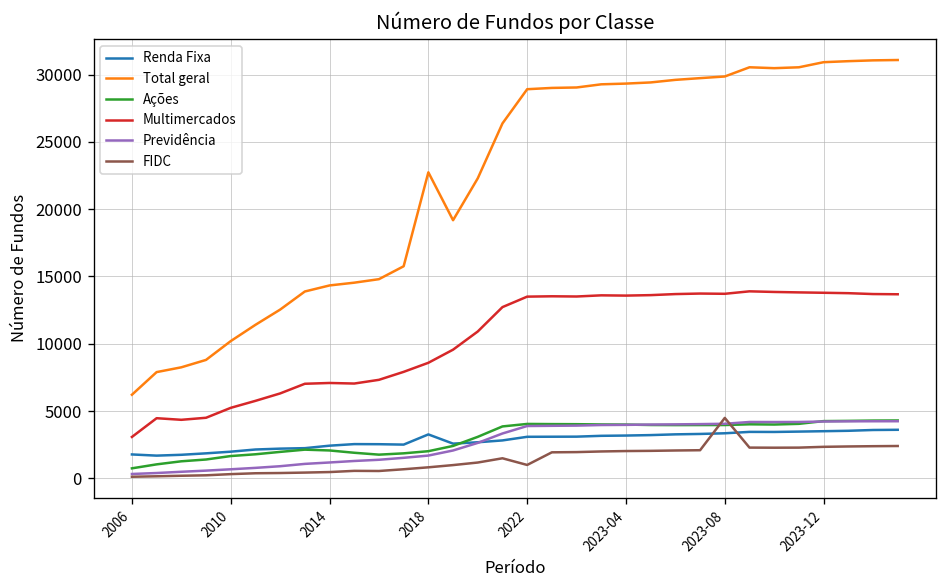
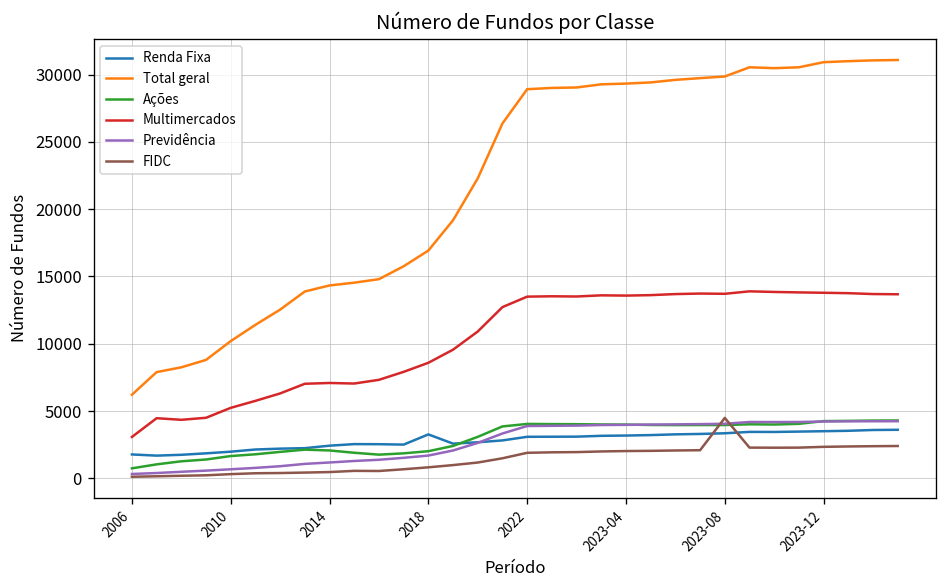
  {
    "Renda Fixa": {
      "2006": 1800,
      "2010": 2000,
      "2014": 2400,
      "2018": 3300,
      "2022": 3100,
      "2023-04": 3200,
      "2023-08": 3300,
      "2023-12": 3500
    },
    "Total geral": {
      "2006": 6200,
      "2010": 10200,
      "2014": 14300,
-     "2018": 22700,
+     "2018": 16900,
      "2022": 28900,
      "2023-04": 29300,
      "2023-08": 29900,
      "2023-12": 30900
    },
    "Ações": {
      "2006": 700,
      "2010": 1700,
      "2014": 2100,
      "2018": 2000
    },
    "Multimercados": {
      "2006": 3100,
      "2010": 5200,
      "2014": 7100,
      "2018": 8600,
      "2022": 13500,
      "2023-04": 13600,
      "2023-08": 13700,
      "2023-12": 13800
    },
    "Previdência": {
      "2010": 700,
      "2014": 1200,
      "2018": 1700
    },
    "FIDC": {
      "2010": 300,
      "2014": 500,
      "2018": 800,
-     "2022": 1000,
+     "2022": 1900,
      "2023-04": 2000,
      "2023-08": 4500,
      "2023-12": 2300
    }
  }
